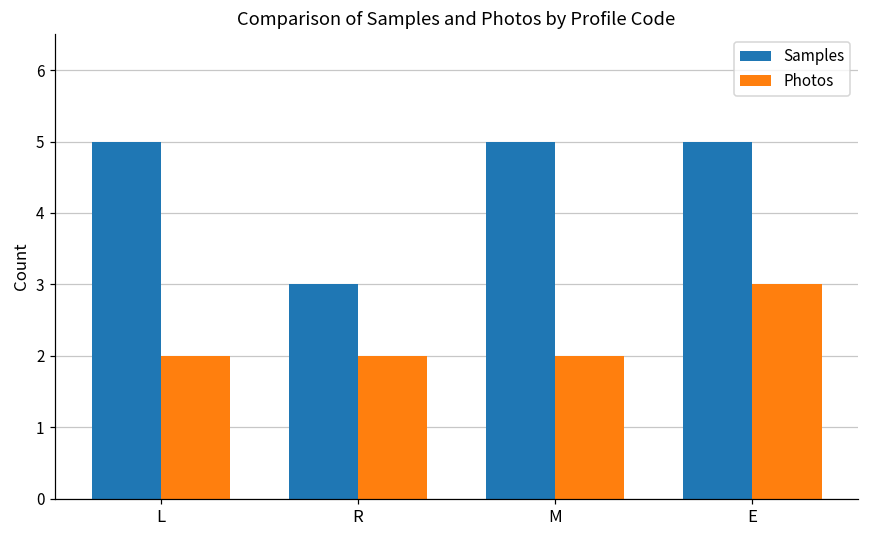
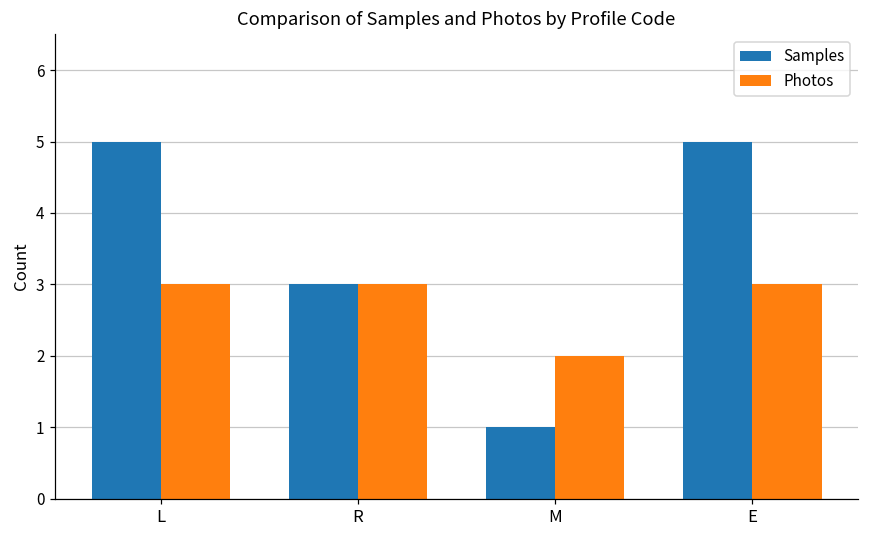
  {
    "Samples": {
      "L": 5,
      "R": 3,
-     "M": 5,
+     "M": 1,
      "E": 5
    },
    "Photos": {
-     "L": 2,
-     "R": 2,
+     "L": 3,
+     "R": 3,
      "M": 2,
      "E": 3
    }
  }
